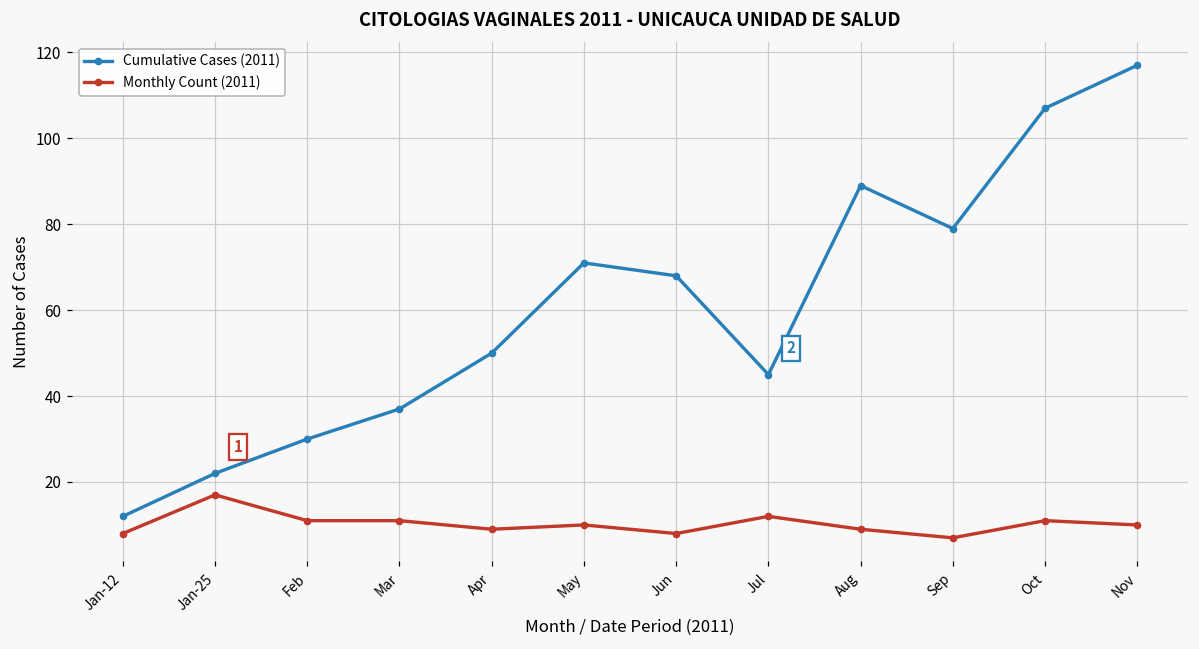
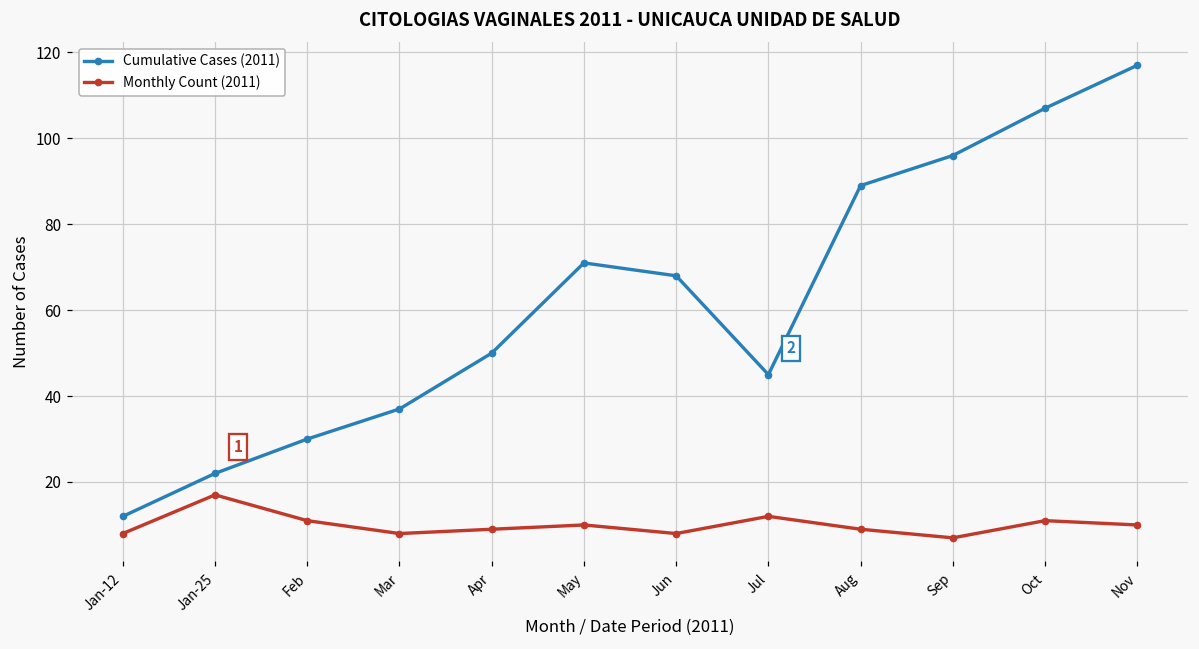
  {
    "Cumulative Cases (2011)": {
      "Jan-12": 12,
      "Feb": 30,
      "Mar": 37,
      "Apr": 50,
      "May": 71,
      "Jun": 68,
      "Aug": 89,
-     "Sep": 79,
+     "Sep": 96,
      "Oct": 107,
      "Nov": 117
    },
    "Monthly Count (2011)": {
      "Jan-12": 8,
      "Jan-25": 17,
      "Feb": 11,
-     "Mar": 11,
+     "Mar": 8,
      "Apr": 9,
      "May": 10,
      "Jun": 8,
      "Jul": 12,
      "Aug": 9,
      "Sep": 7,
      "Oct": 11,
      "Nov": 10
    }
  }
